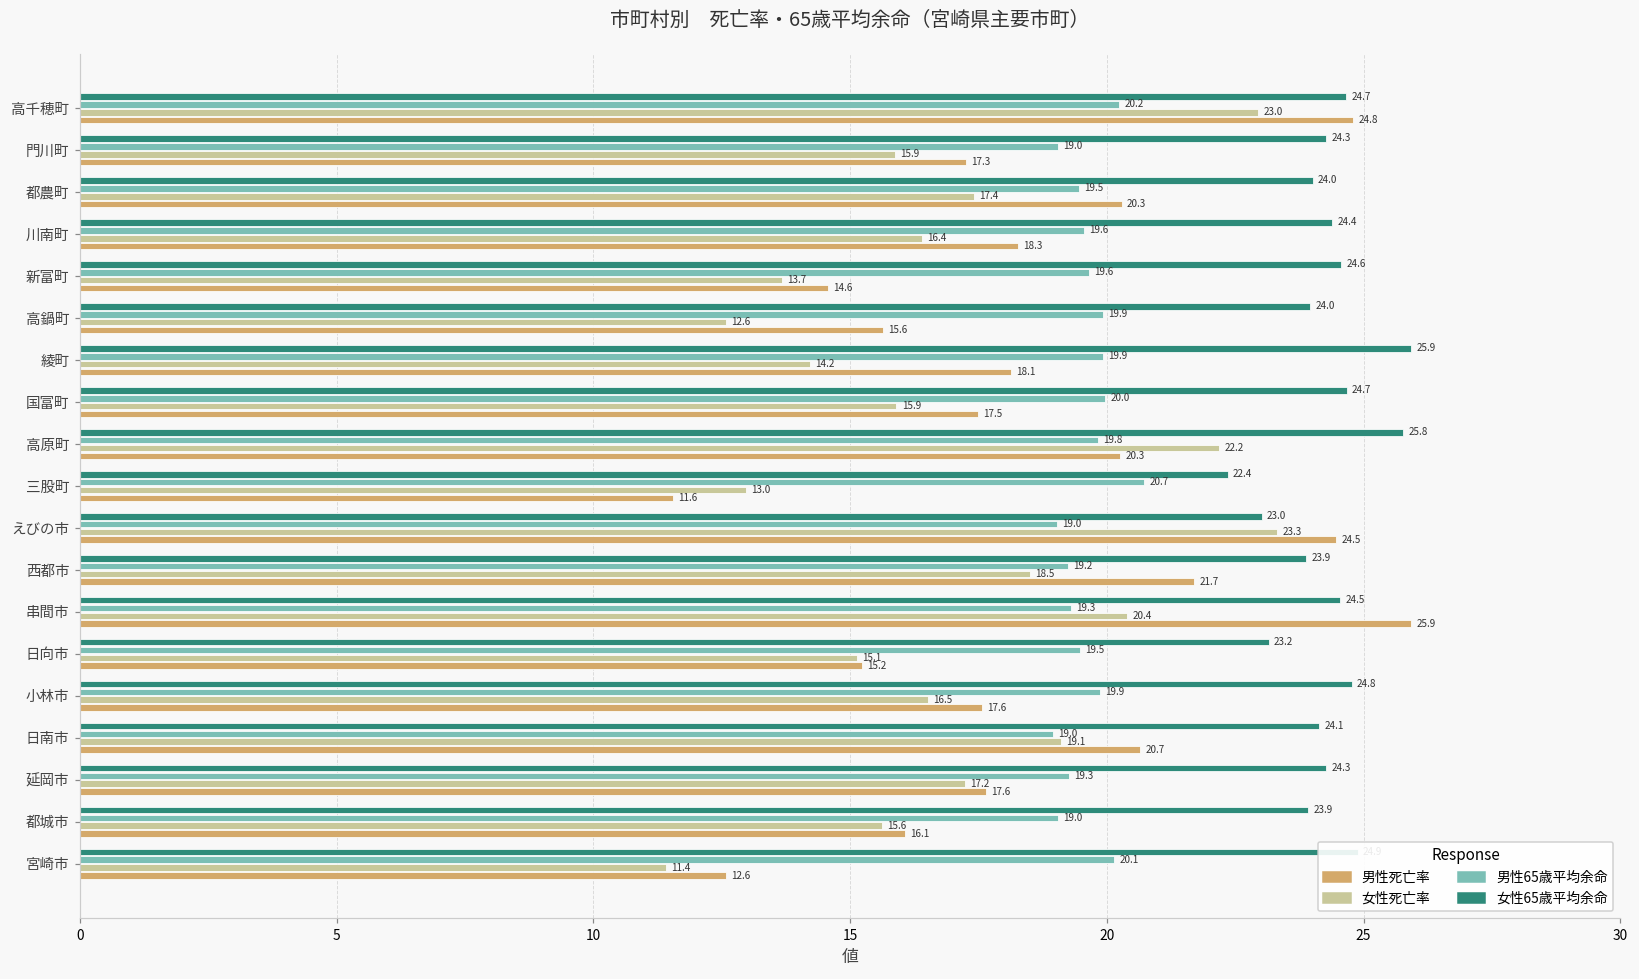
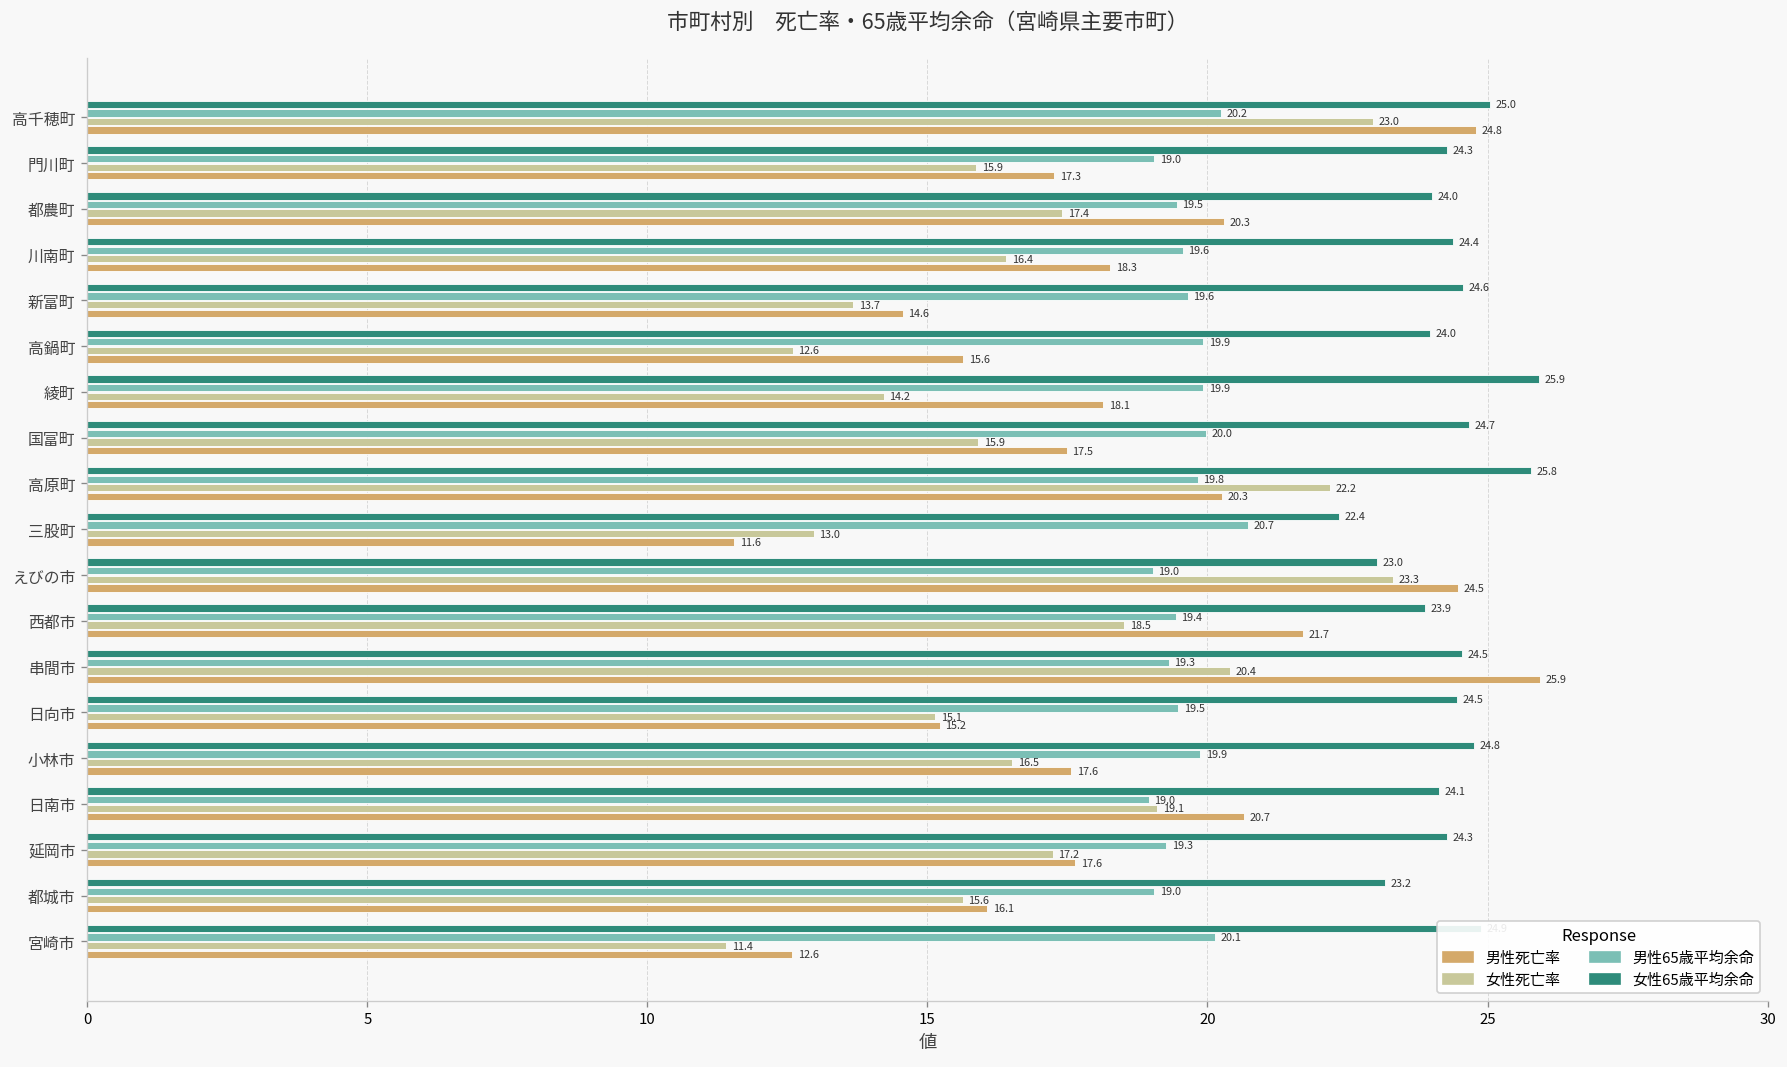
  {
    "男性65歳平均余命": {
      "高千穂町": 20.2,
      "門川町": 19.0,
      "都農町": 19.5,
      "川南町": 19.6,
      "新富町": 19.6,
      "高鍋町": 19.9,
      "綾町": 19.9,
      "国富町": 20.0,
      "高原町": 19.8,
      "三股町": 20.7,
      "えびの市": 19.0,
-     "西都市": 19.2,
+     "西都市": 19.4,
      "串間市": 19.3,
      "日向市": 19.5,
      "小林市": 19.9,
      "日南市": 19.0,
      "延岡市": 19.3,
      "都城市": 19.0,
      "宮崎市": 20.1
    },
    "女性65歳平均余命": {
-     "高千穂町": 24.7,
+     "高千穂町": 25.0,
      "門川町": 24.3,
      "都農町": 24.0,
      "川南町": 24.4,
      "新富町": 24.6,
      "高鍋町": 24.0,
      "綾町": 25.9,
      "国富町": 24.7,
      "高原町": 25.8,
      "三股町": 22.4,
      "えびの市": 23.0,
      "西都市": 23.9,
      "串間市": 24.5,
-     "日向市": 23.2,
+     "日向市": 24.5,
      "小林市": 24.8,
      "日南市": 24.1,
      "延岡市": 24.3,
-     "都城市": 23.9
+     "都城市": 23.2
    }
  }
